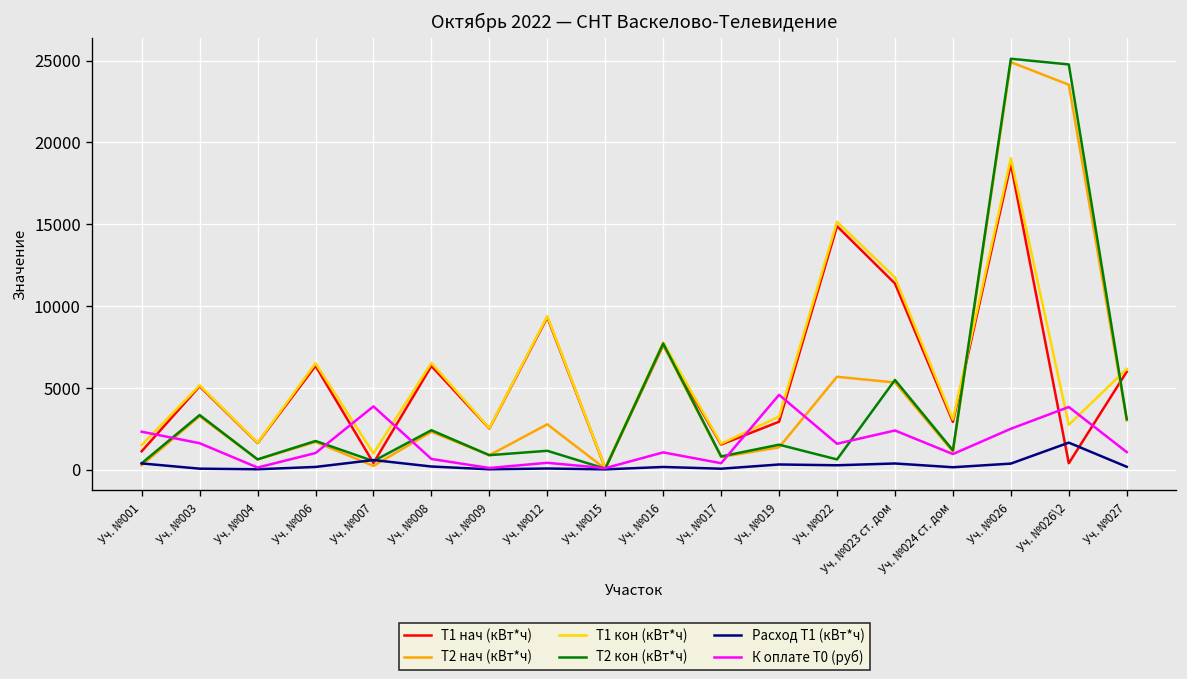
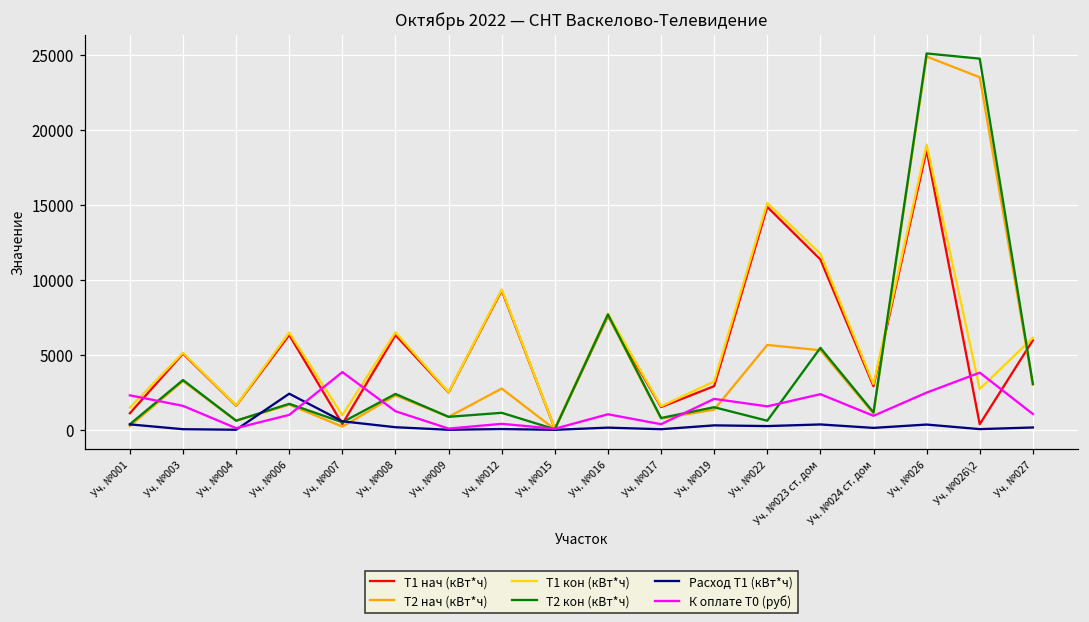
  {
    "T1 нач (кВт*ч)": {
      "Уч. №001": 1100,
      "Уч. №019": 2900,
      "Уч. №022": 14900,
      "Уч. №023 ст. дом": 11400,
      "Уч. №026": 18700,
      "Уч. №026\\2": 400
    },
    "T2 кон (кВт*ч)": {
      "Уч. №012": 1100,
      "Уч. №022": 600,
      "Уч. №026": 25100,
      "Уч. №026\\2": 24800
    },
    "Расход T1 (кВт*ч)": {
      "Уч. №003": 100,
-     "Уч. №006": 200,
+     "Уч. №006": 2400,
      "Уч. №008": 200,
      "Уч. №012": 100,
      "Уч. №016": 200,
      "Уч. №017": 100,
      "Уч. №019": 300,
      "Уч. №022": 300,
      "Уч. №023 ст. дом": 400,
      "Уч. №024 ст. дом": 100,
      "Уч. №026": 400,
-     "Уч. №026\\2": 1600,
+     "Уч. №026\\2": 100,
      "Уч. №027": 200
    },
    "К оплате T0 (руб)": {
      "Уч. №001": 2300,
      "Уч. №003": 1600,
      "Уч. №006": 1000,
      "Уч. №007": 3900,
-     "Уч. №008": 600,
+     "Уч. №008": 1300,
      "Уч. №012": 400,
      "Уч. №016": 1100,
      "Уч. №017": 400,
-     "Уч. №019": 4600,
+     "Уч. №019": 2100,
      "Уч. №022": 1600,
      "Уч. №023 ст. дом": 2400,
      "Уч. №026": 2500,
      "Уч. №026\\2": 3800,
      "Уч. №027": 1100
    }
  }
